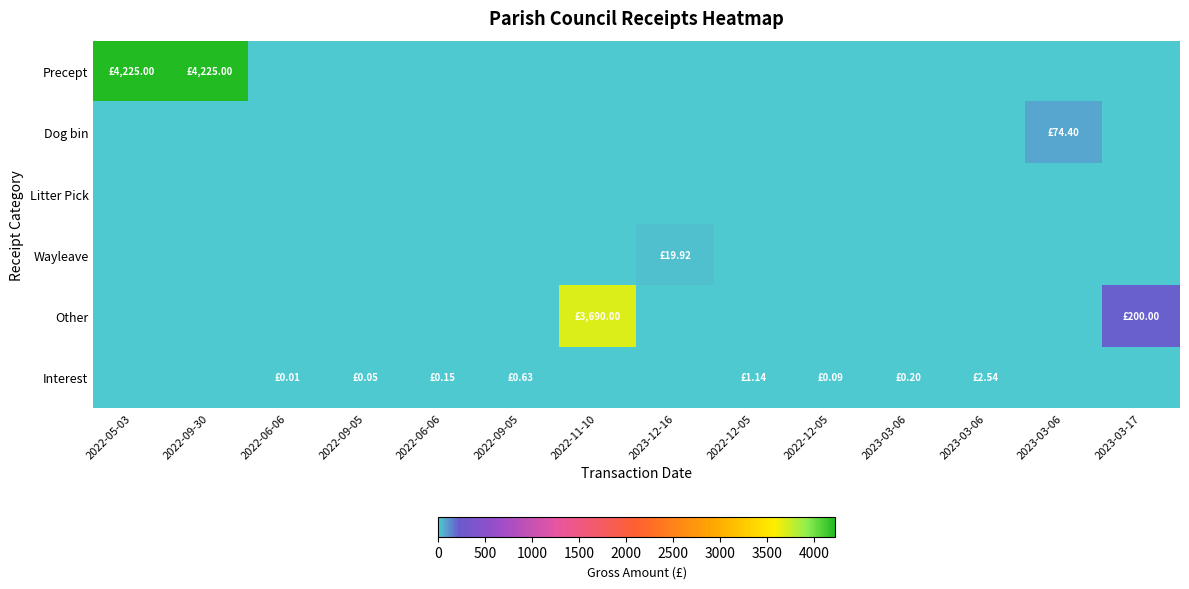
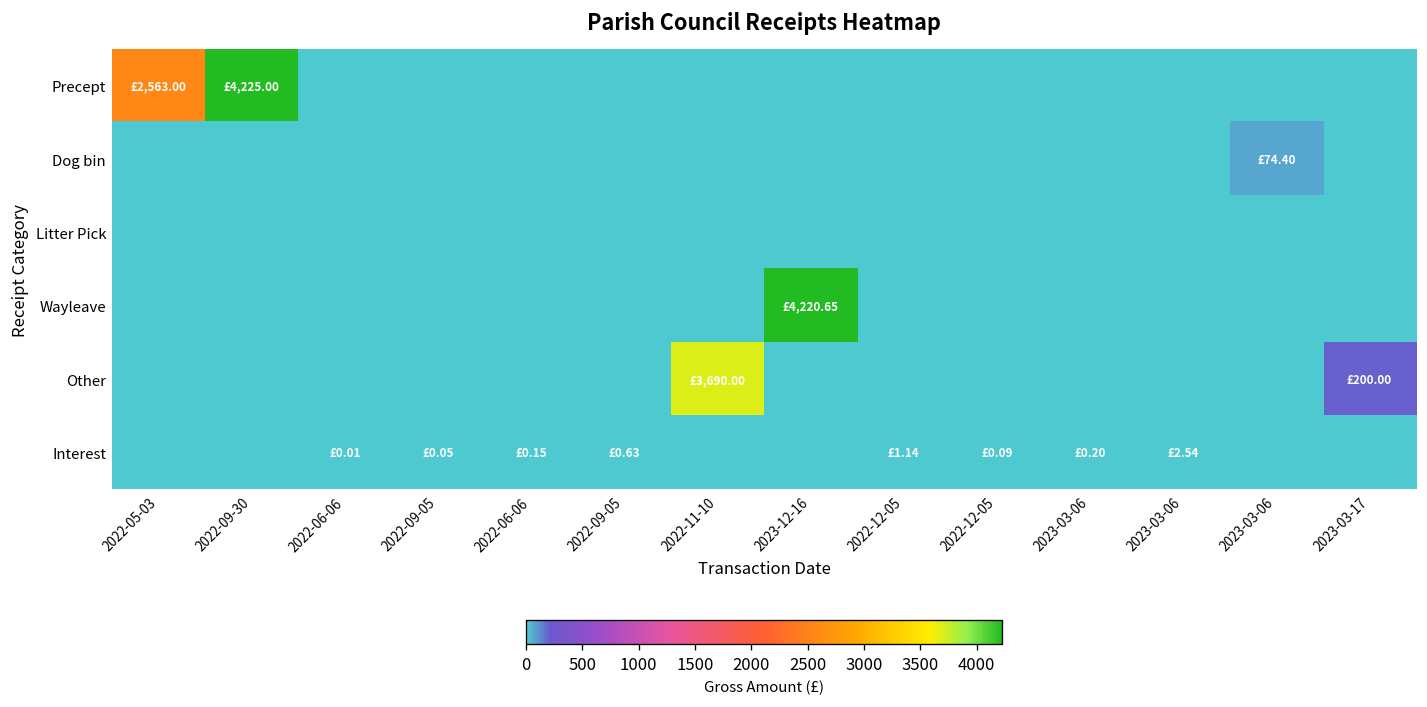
  {
    "Precept": {
-     "2022-05-03": "£4,225.00",
+     "2022-05-03": "£2,563.00",
      "2022-09-30": "£4,225.00"
    },
    "Wayleave": {
-     "2023-12-16": "£19.92"
+     "2023-12-16": "£4,220.65"
    },
    "Other": {
      "2022-11-10": "£3,690.00",
      "2023-03-17": "£200.00"
    }
  }
